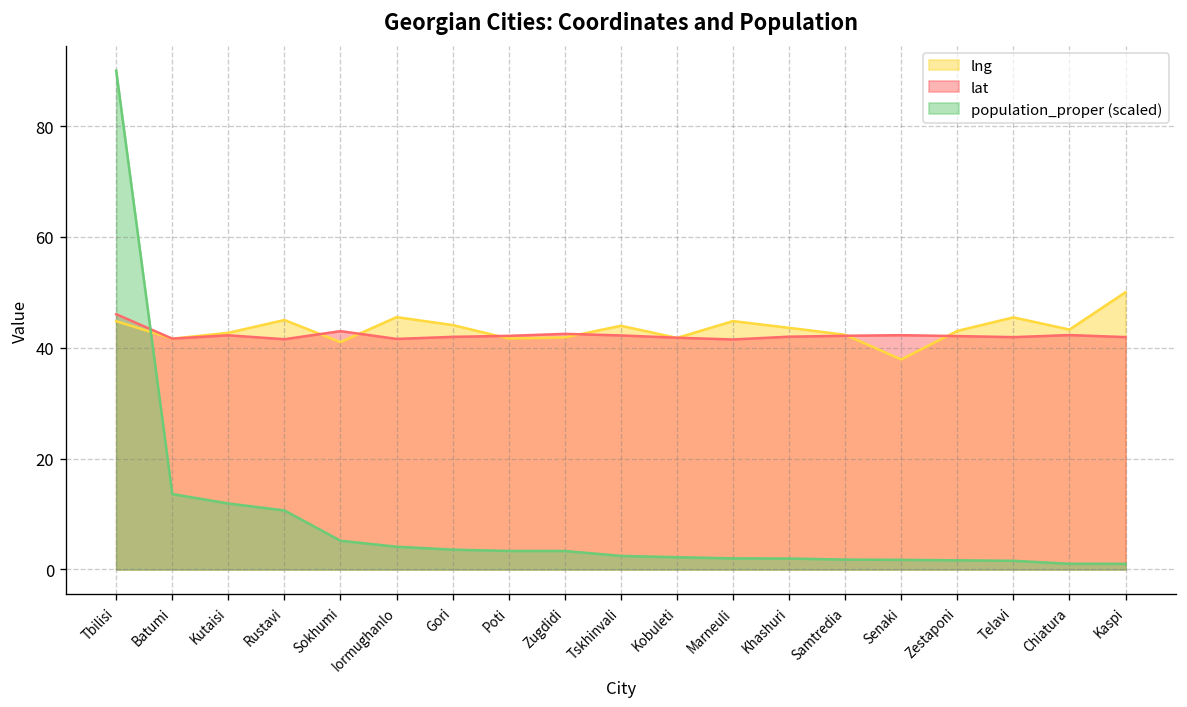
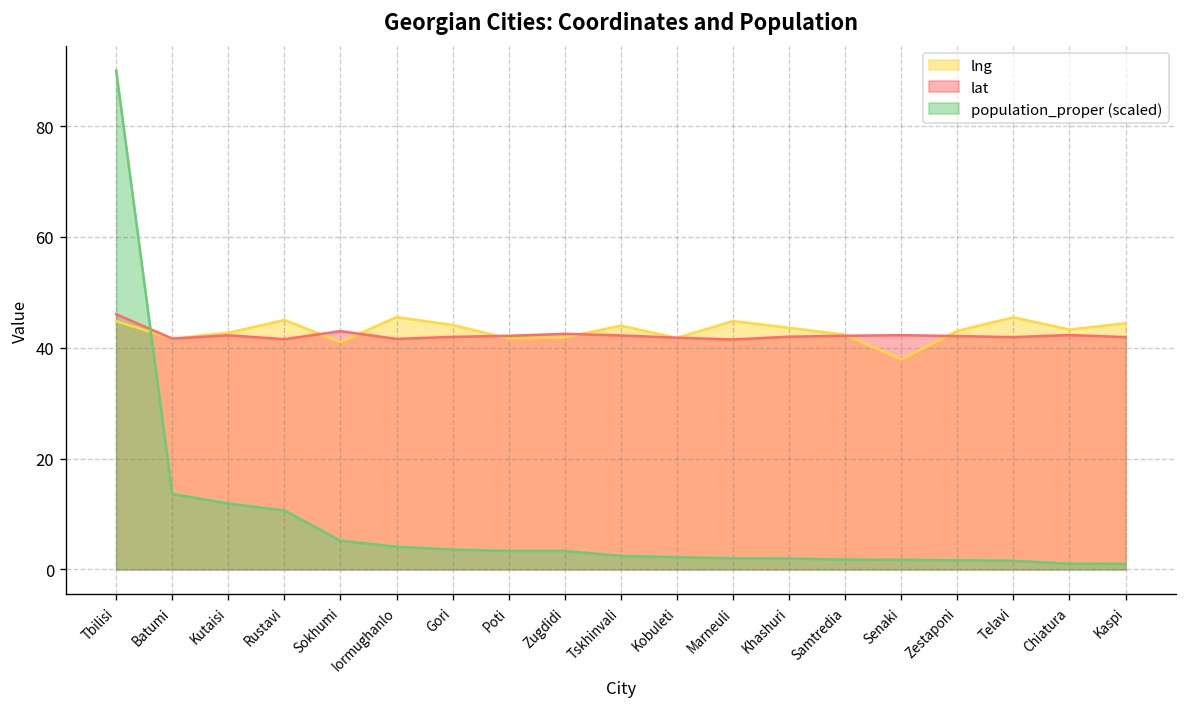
  {
    "lng": {
      "Tbilisi": 45,
      "Rustavi": 45,
      "Sokhumi": 41,
      "Iormughanlo": 46,
      "Gori": 44,
      "Zugdidi": 42,
      "Tskhinvali": 44,
      "Marneuli": 45,
      "Khashuri": 44,
      "Senaki": 38,
      "Zestaponi": 43,
      "Telavi": 45,
      "Chiatura": 43,
-     "Kaspi": 50
+     "Kaspi": 44
    },
    "lat": {
      "Tbilisi": 46,
      "Rustavi": 42,
      "Sokhumi": 43,
      "Iormughanlo": 42,
      "Gori": 42,
      "Zugdidi": 43,
      "Tskhinvali": 42,
      "Marneuli": 41,
      "Khashuri": 42,
      "Senaki": 42,
      "Zestaponi": 42,
      "Telavi": 42,
      "Chiatura": 42,
      "Kaspi": 42
    },
    "population_proper (scaled)": {
      "Tbilisi": 90,
      "Batumi": 14,
      "Kutaisi": 12,
      "Rustavi": 11,
      "Sokhumi": 5,
      "Iormughanlo": 4,
      "Gori": 4,
      "Poti": 3,
      "Zugdidi": 3,
      "Tskhinvali": 2,
      "Kobuleti": 2,
      "Marneuli": 2,
      "Khashuri": 2,
      "Samtredia": 2,
      "Senaki": 2,
      "Zestaponi": 2,
      "Telavi": 2,
      "Chiatura": 1,
      "Kaspi": 1
    }
  }
